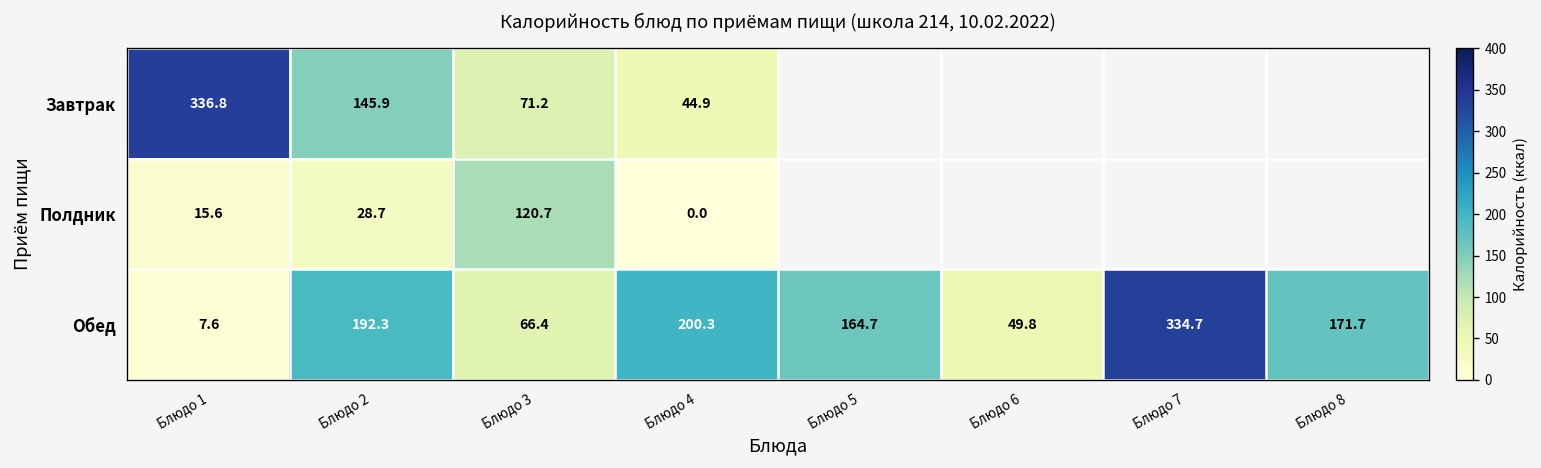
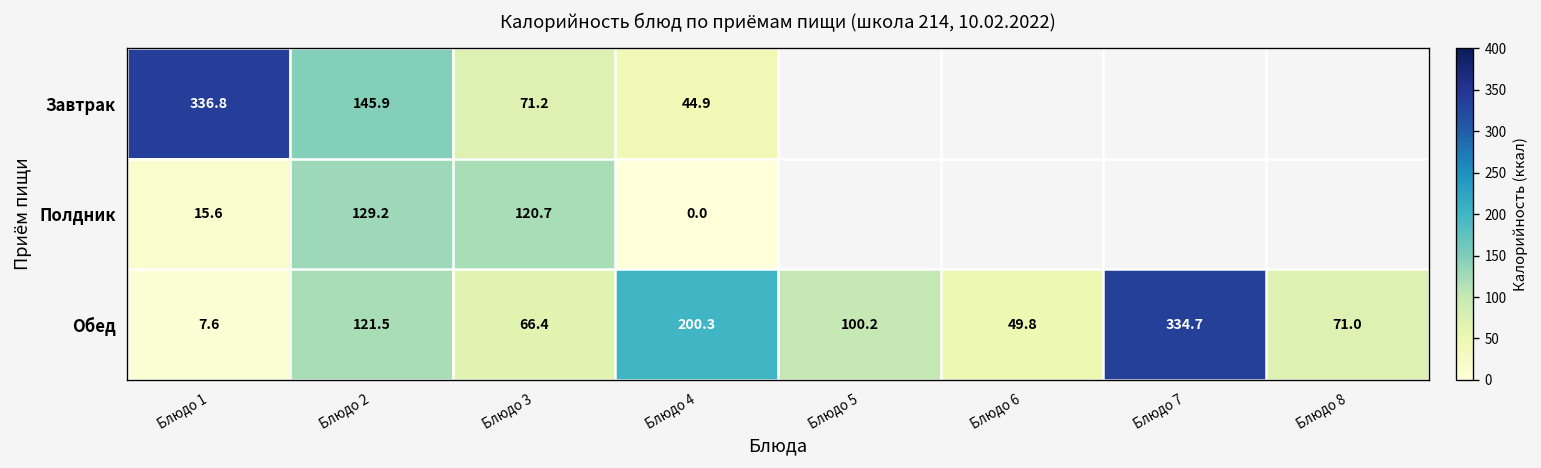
  {
    "Завтрак": {
      "Блюдо 1": 336.8,
      "Блюдо 2": 145.9,
      "Блюдо 3": 71.2,
      "Блюдо 4": 44.9
    },
    "Полдник": {
      "Блюдо 1": 15.6,
-     "Блюдо 2": 28.7,
+     "Блюдо 2": 129.2,
      "Блюдо 3": 120.7,
      "Блюдо 4": 0.0
    },
    "Обед": {
      "Блюдо 1": 7.6,
-     "Блюдо 2": 192.3,
+     "Блюдо 2": 121.5,
      "Блюдо 3": 66.4,
      "Блюдо 4": 200.3,
-     "Блюдо 5": 164.7,
+     "Блюдо 5": 100.2,
      "Блюдо 6": 49.8,
      "Блюдо 7": 334.7,
-     "Блюдо 8": 171.7
+     "Блюдо 8": 71.0
    }
  }
